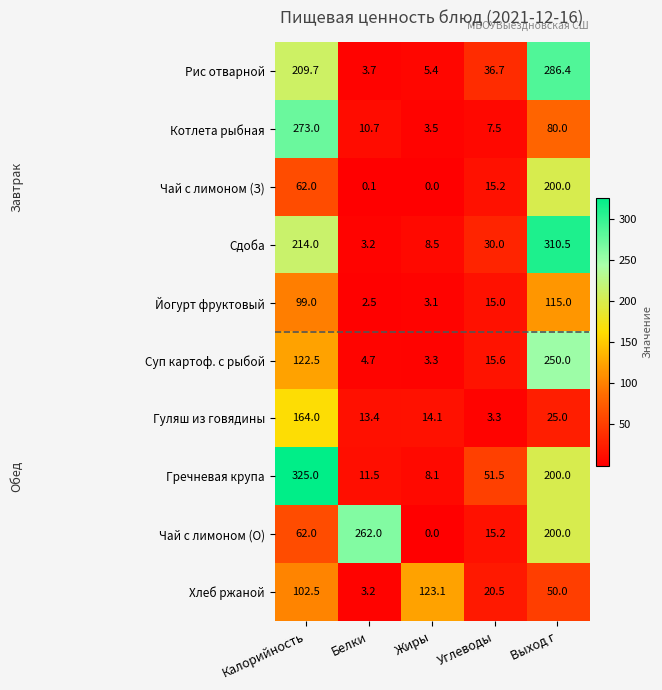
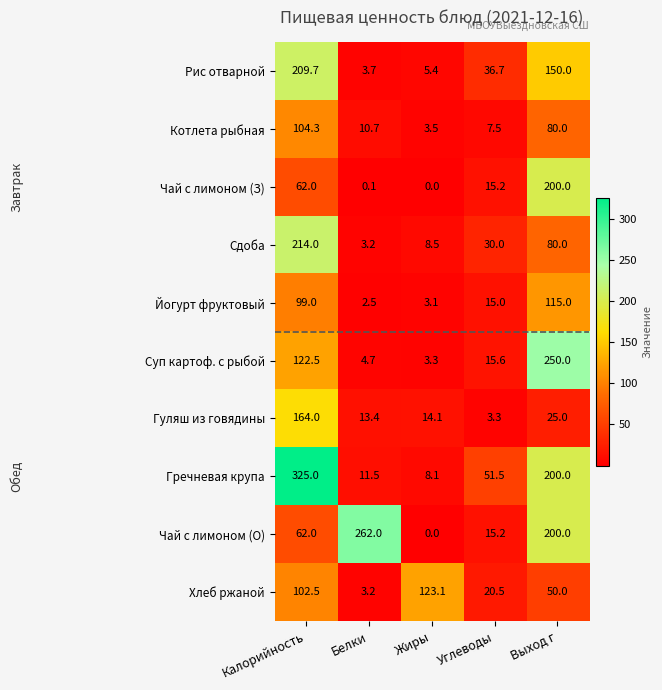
  {
    "Рис отварной": {
      "Калорийность": 209.7,
      "Белки": 3.7,
      "Жиры": 5.4,
      "Углеводы": 36.7,
-     "Выход г": 286.4
+     "Выход г": 150.0
    },
    "Котлета рыбная": {
-     "Калорийность": 273.0,
+     "Калорийность": 104.3,
      "Белки": 10.7,
      "Жиры": 3.5,
      "Углеводы": 7.5,
      "Выход г": 80.0
    },
    "Чай с лимоном (З)": {
      "Калорийность": 62.0,
      "Белки": 0.1,
      "Жиры": 0.0,
      "Углеводы": 15.2,
      "Выход г": 200.0
    },
    "Сдоба": {
      "Калорийность": 214.0,
      "Белки": 3.2,
      "Жиры": 8.5,
      "Углеводы": 30.0,
-     "Выход г": 310.5
+     "Выход г": 80.0
    },
    "Йогурт фруктовый": {
      "Калорийность": 99.0,
      "Белки": 2.5,
      "Жиры": 3.1,
      "Углеводы": 15.0,
      "Выход г": 115.0
    },
    "Суп картоф. с рыбой": {
      "Калорийность": 122.5,
      "Белки": 4.7,
      "Жиры": 3.3,
      "Углеводы": 15.6,
      "Выход г": 250.0
    },
    "Гуляш из говядины": {
      "Калорийность": 164.0,
      "Белки": 13.4,
      "Жиры": 14.1,
      "Углеводы": 3.3,
      "Выход г": 25.0
    },
    "Гречневая крупа": {
      "Калорийность": 325.0,
      "Белки": 11.5,
      "Жиры": 8.1,
      "Углеводы": 51.5,
      "Выход г": 200.0
    },
    "Чай с лимоном (О)": {
      "Калорийность": 62.0,
      "Белки": 262.0,
      "Жиры": 0.0,
      "Углеводы": 15.2,
      "Выход г": 200.0
    },
    "Хлеб ржаной": {
      "Калорийность": 102.5,
      "Белки": 3.2,
      "Жиры": 123.1,
      "Углеводы": 20.5,
      "Выход г": 50.0
    }
  }
